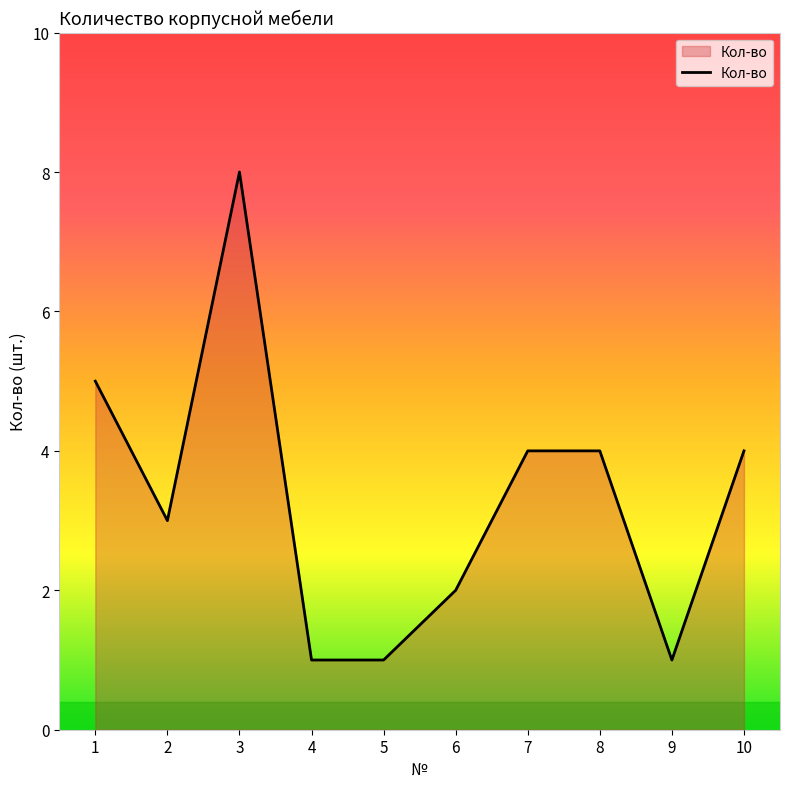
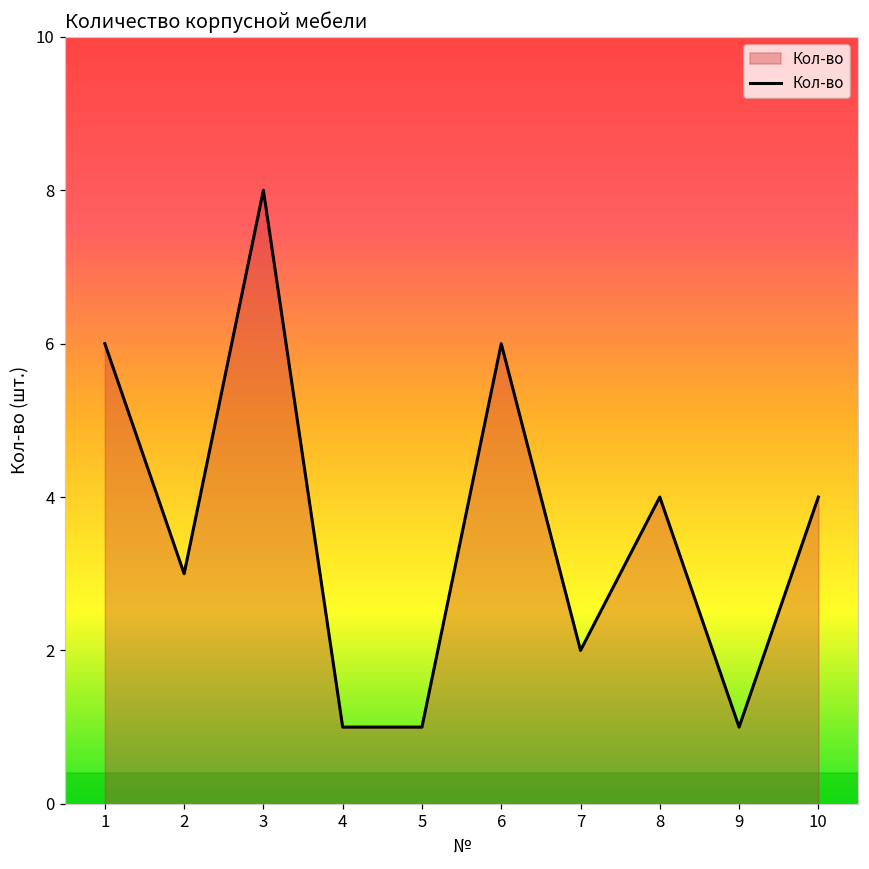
  {
-   "1": 5,
+   "1": 6,
    "2": 3,
    "3": 8,
    "4": 1,
    "5": 1,
-   "6": 2,
-   "7": 4,
+   "6": 6,
+   "7": 2,
    "8": 4,
    "9": 1,
    "10": 4
  }
